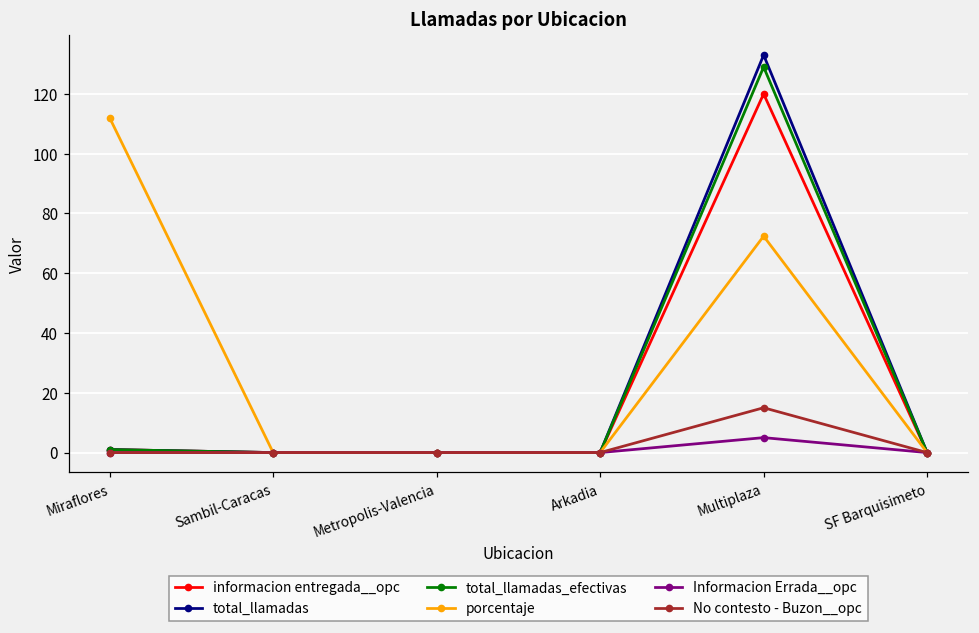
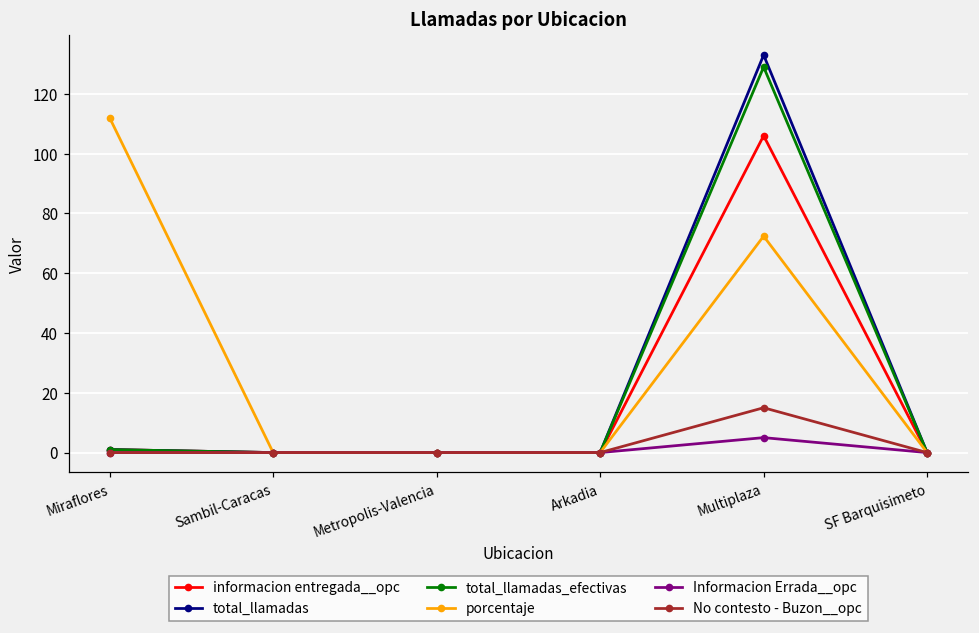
  {
    "informacion entregada__opc": {
-     "Multiplaza": 120
+     "Multiplaza": 106
    },
    "total_llamadas": {
      "Multiplaza": 133
    },
    "total_llamadas_efectivas": {
      "Multiplaza": 129
    },
    "porcentaje": {
      "Miraflores": 112,
      "Multiplaza": 72
    },
    "Informacion Errada__opc": {
      "Multiplaza": 5
    },
    "No contesto - Buzon__opc": {
      "Multiplaza": 15
    }
  }
